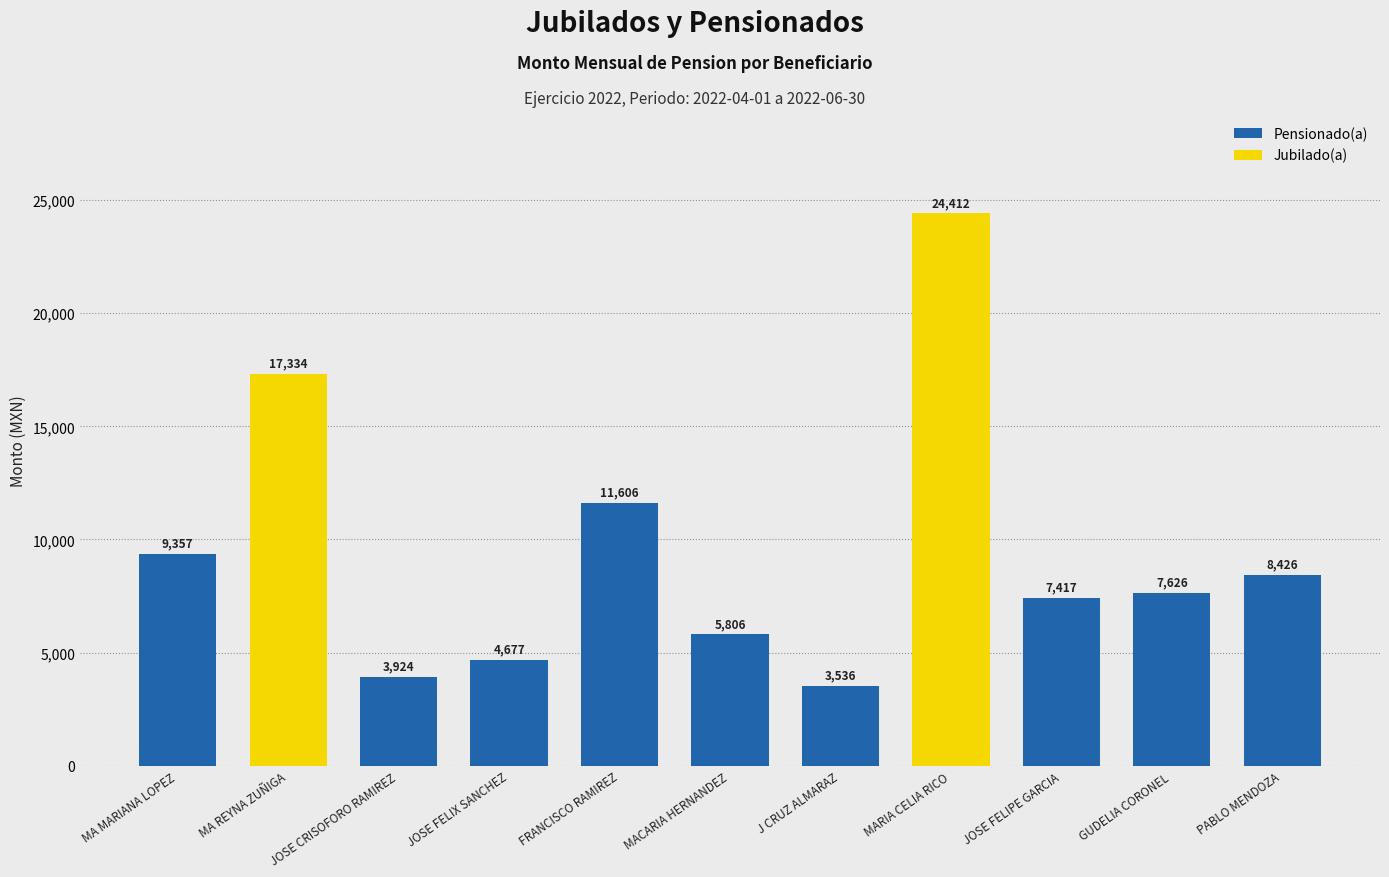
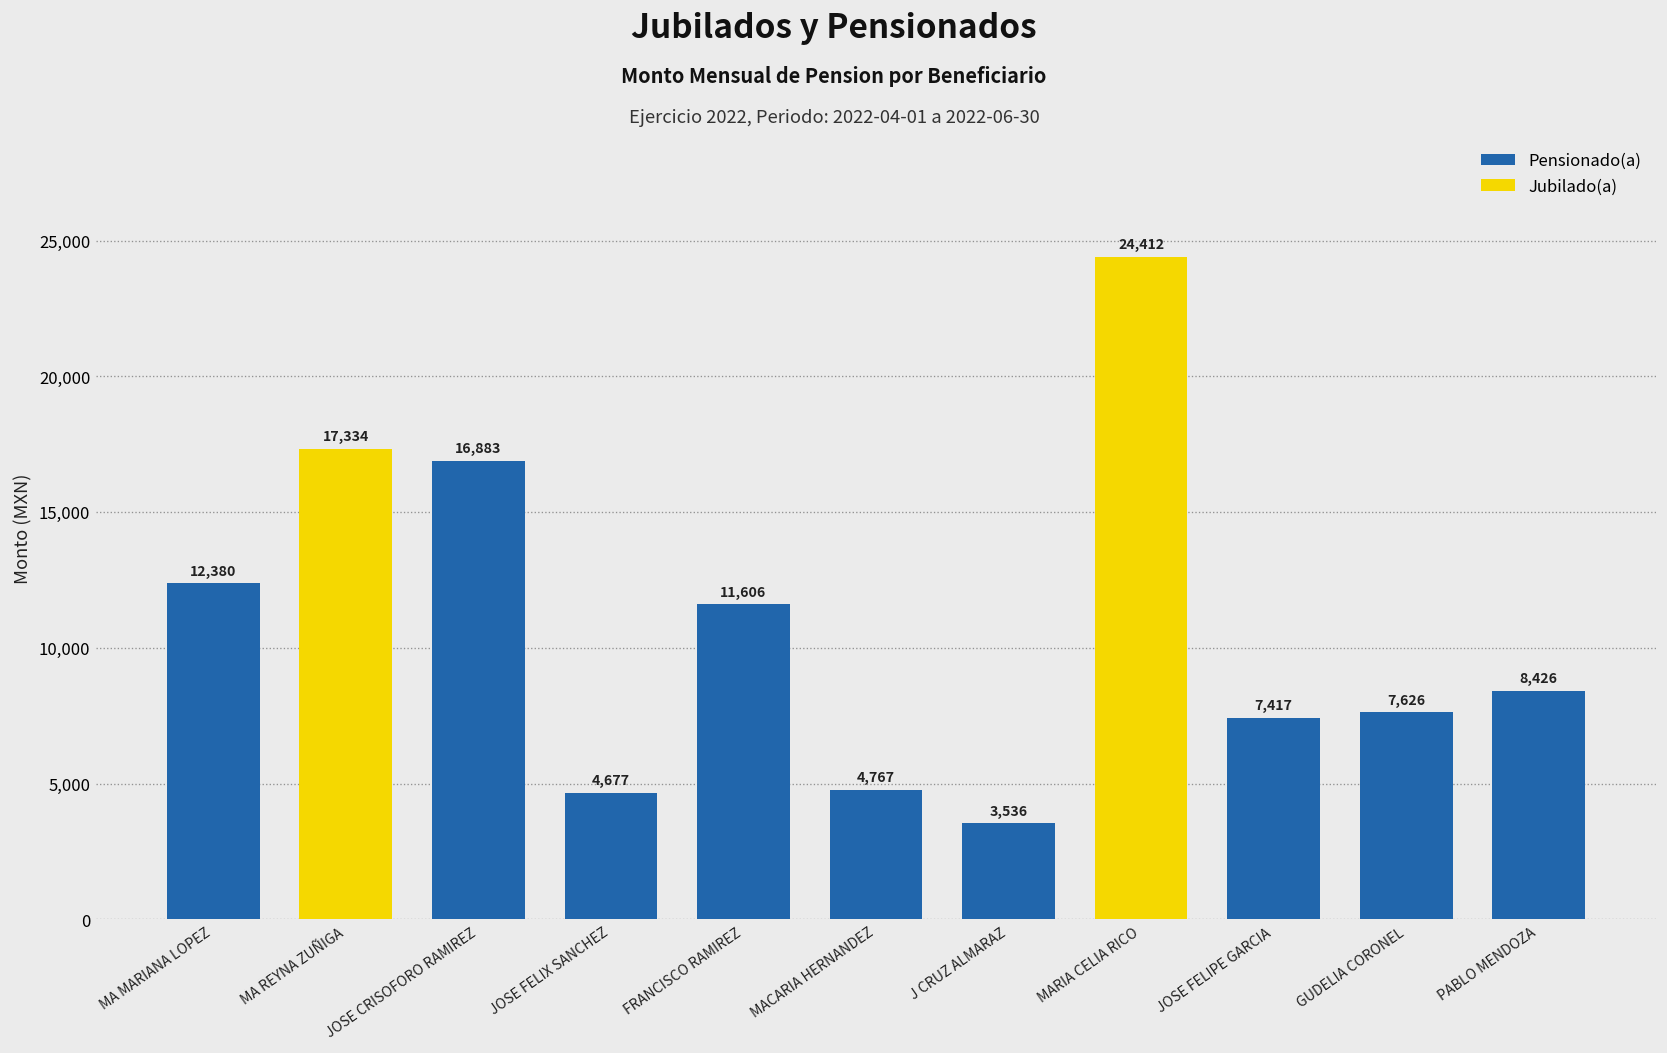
  {
-   "MA MARIANA LOPEZ": "9,357",
+   "MA MARIANA LOPEZ": "12,380",
    "MA REYNA ZUÑIGA": "17,334",
-   "JOSE CRISOFORO RAMIREZ": "3,924",
+   "JOSE CRISOFORO RAMIREZ": "16,883",
    "JOSE FELIX SANCHEZ": "4,677",
    "FRANCISCO RAMIREZ": "11,606",
-   "MACARIA HERNANDEZ": "5,806",
+   "MACARIA HERNANDEZ": "4,767",
    "J CRUZ ALMARAZ": "3,536",
    "MARIA CELIA RICO": "24,412",
    "JOSE FELIPE GARCIA": "7,417",
    "GUDELIA CORONEL": "7,626",
    "PABLO MENDOZA": "8,426"
  }
